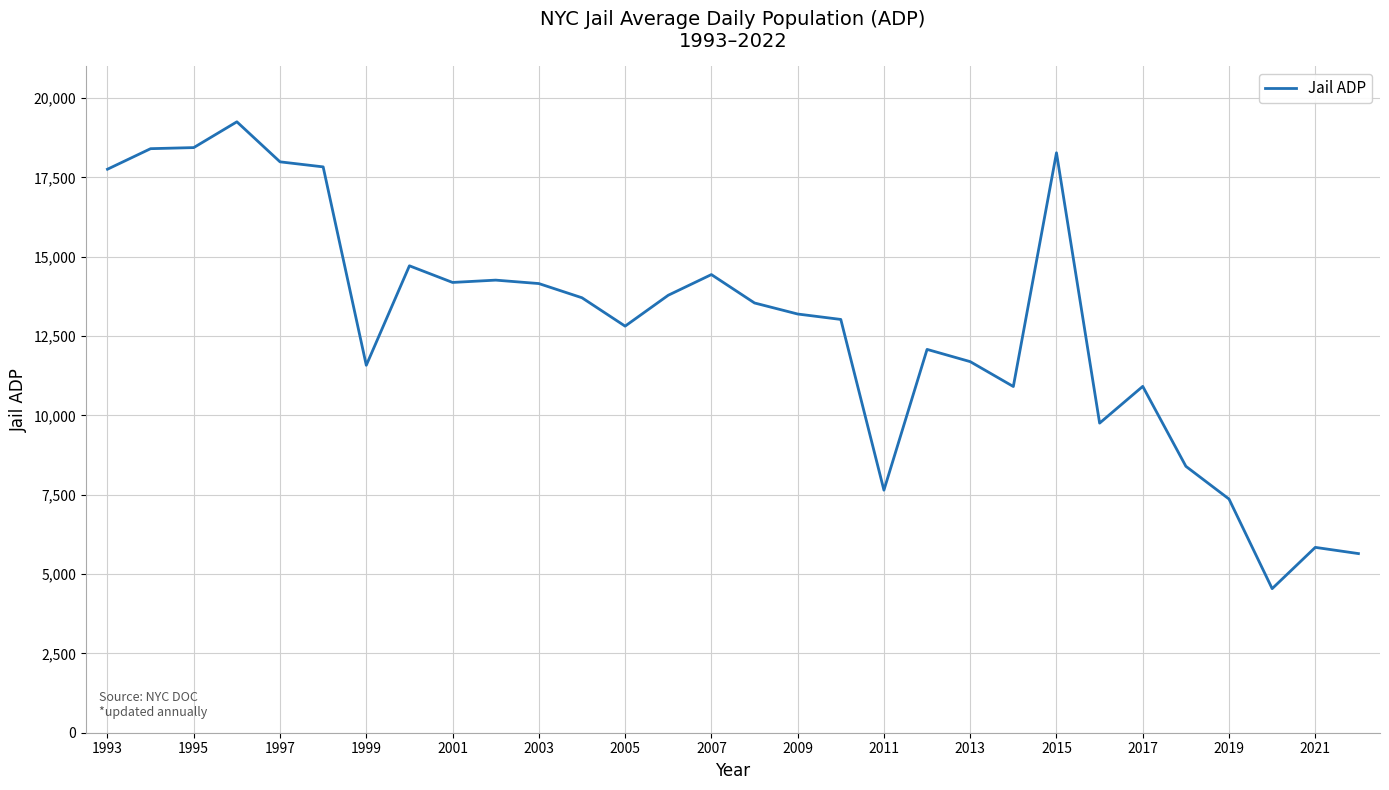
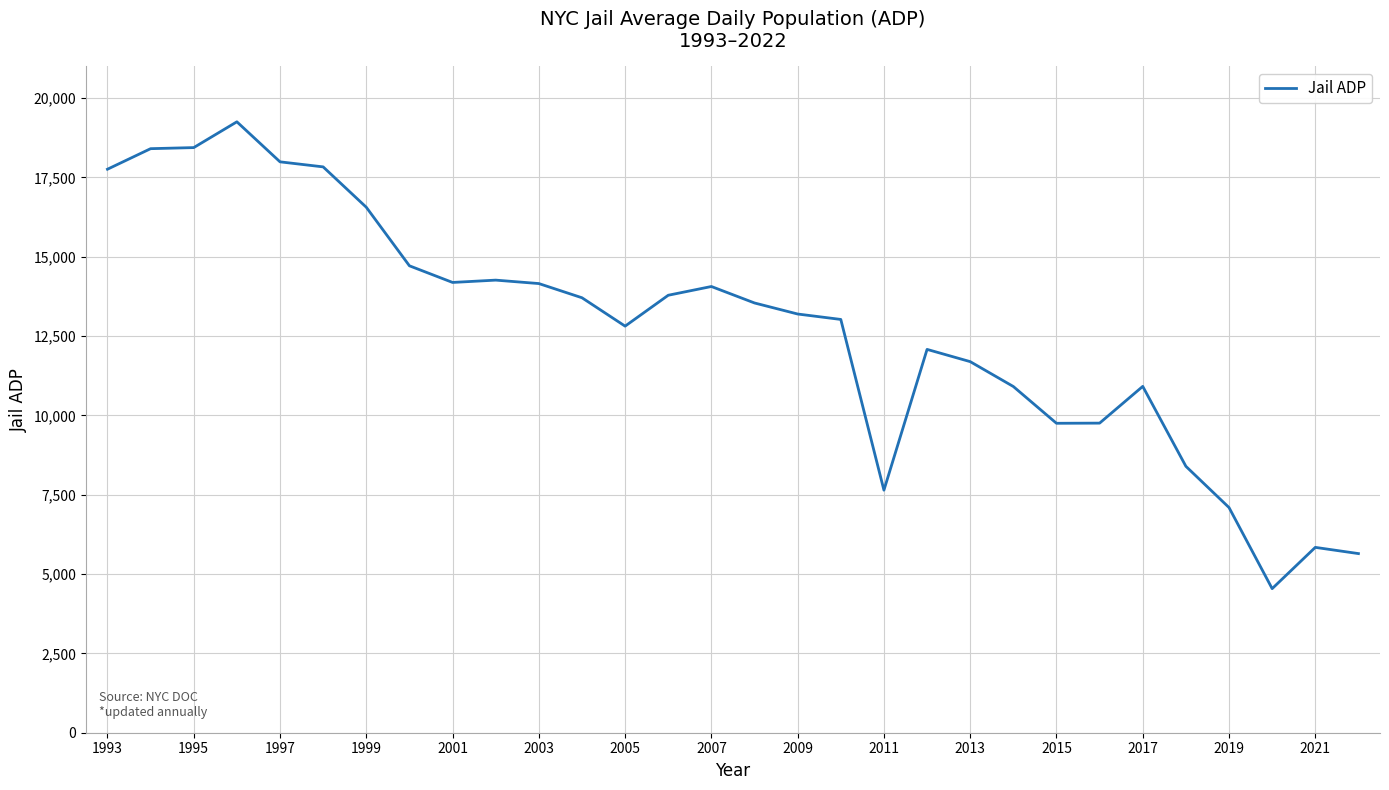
  {
    "1993": "17,800",
    "1995": "18,400",
    "1997": "18,000",
-   "1999": "11,600",
+   "1999": "16,600",
    "2001": "14,200",
    "2003": "14,200",
    "2005": "12,800",
-   "2007": "14,400",
+   "2007": "14,100",
    "2009": "13,200",
    "2011": "7,600",
    "2013": "11,700",
-   "2015": "18,300",
+   "2015": "9,800",
    "2017": "10,900",
-   "2019": "7,400",
+   "2019": "7,100",
    "2021": "5,800"
  }
